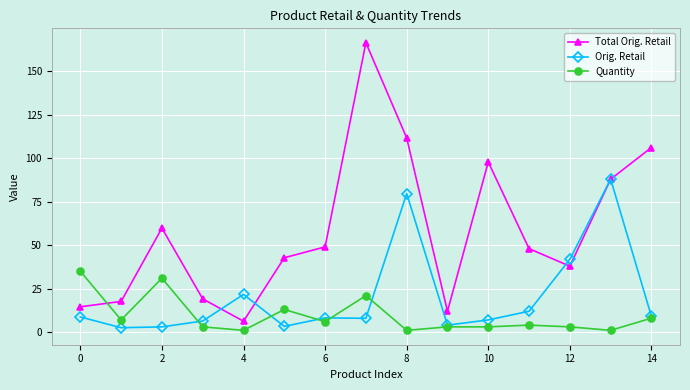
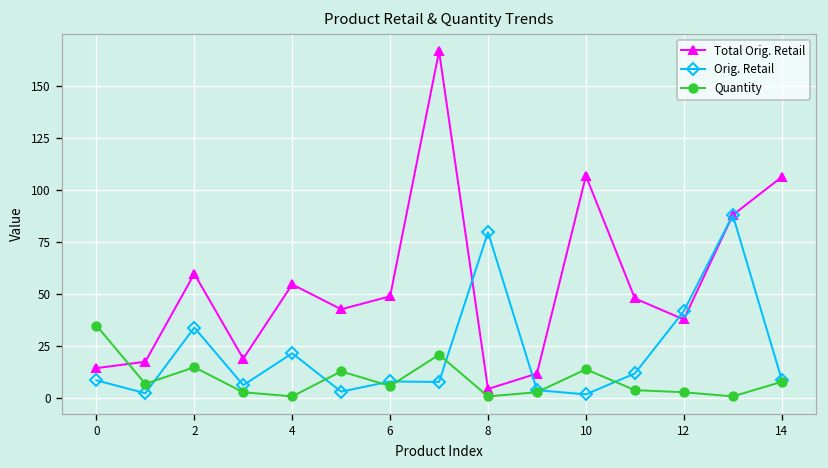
  {
    "Total Orig. Retail": {
      "0": 15,
      "2": 60,
-     "4": 6,
+     "4": 55,
      "6": 49,
-     "8": 112,
-     "10": 98,
+     "8": 5,
+     "10": 107,
      "12": 38,
      "14": 106
    },
    "Orig. Retail": {
      "0": 9,
-     "2": 3,
+     "2": 34,
      "4": 22,
      "6": 8,
      "8": 80,
-     "10": 7,
+     "10": 2,
      "12": 42
    },
    "Quantity": {
      "0": 35,
-     "2": 31,
+     "2": 15,
      "4": 1,
      "6": 6,
      "8": 1,
-     "10": 3,
+     "10": 14,
      "12": 3
    }
  }
